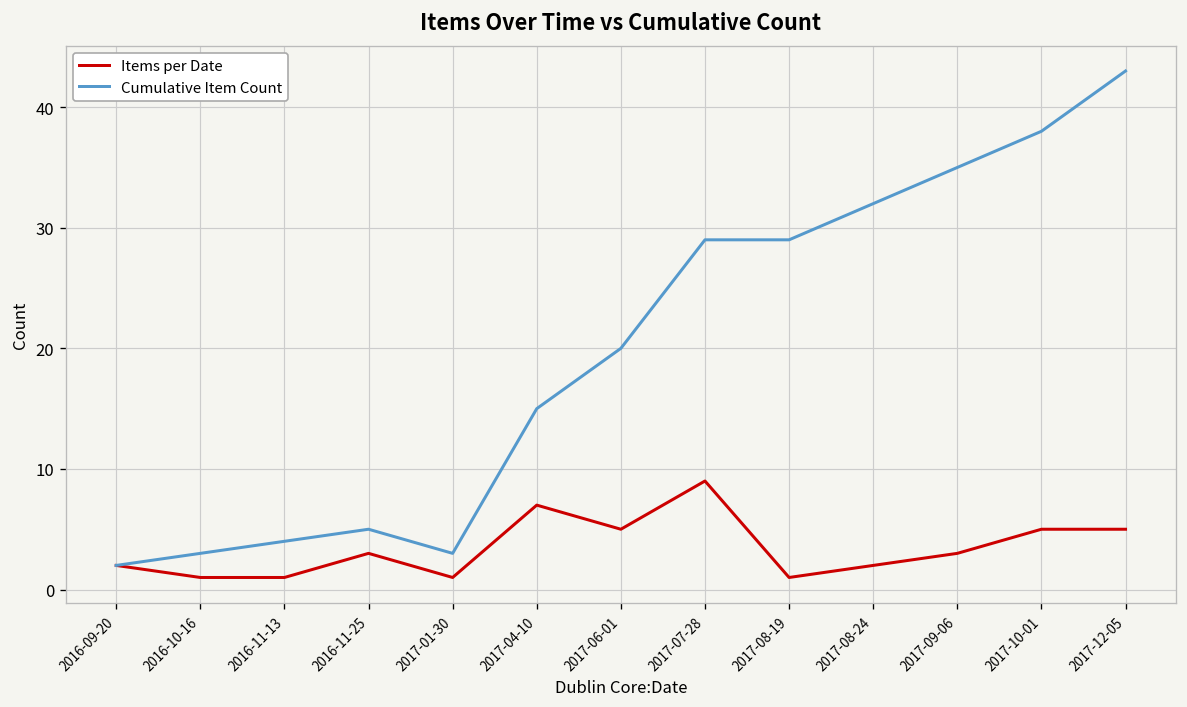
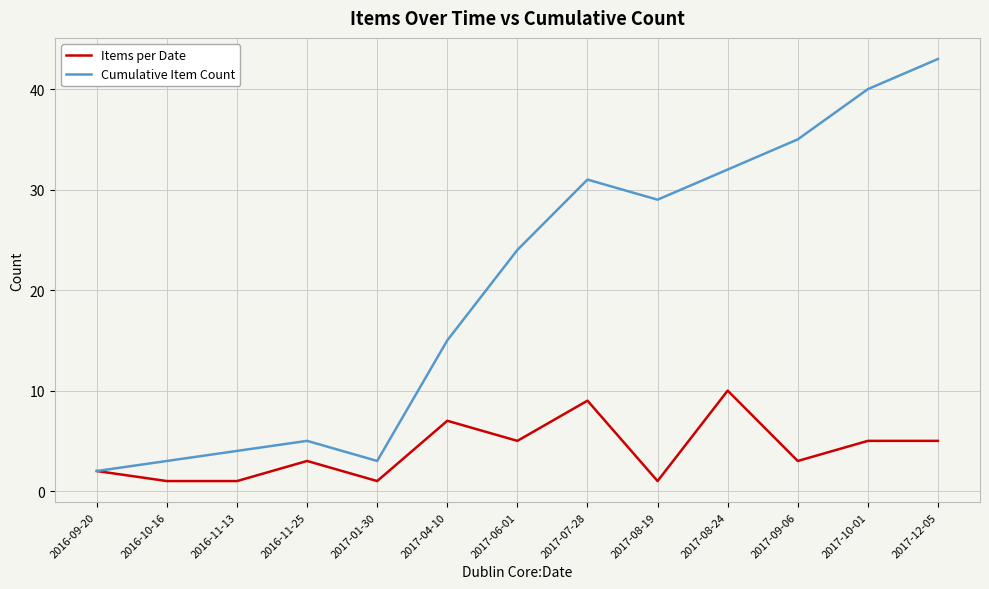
  {
    "Items per Date": {
      "2016-10-16": 1,
      "2016-11-13": 1,
      "2016-11-25": 3,
      "2017-01-30": 1,
      "2017-04-10": 7,
      "2017-06-01": 5,
      "2017-07-28": 9,
      "2017-08-19": 1,
-     "2017-08-24": 2,
+     "2017-08-24": 10,
      "2017-09-06": 3,
      "2017-10-01": 5,
      "2017-12-05": 5
    },
    "Cumulative Item Count": {
      "2016-10-16": 3,
      "2016-11-13": 4,
      "2016-11-25": 5,
      "2017-01-30": 3,
      "2017-04-10": 15,
-     "2017-06-01": 20,
-     "2017-07-28": 29,
+     "2017-06-01": 24,
+     "2017-07-28": 31,
      "2017-08-19": 29,
      "2017-08-24": 32,
      "2017-09-06": 35,
-     "2017-10-01": 38,
+     "2017-10-01": 40,
      "2017-12-05": 43
    }
  }
